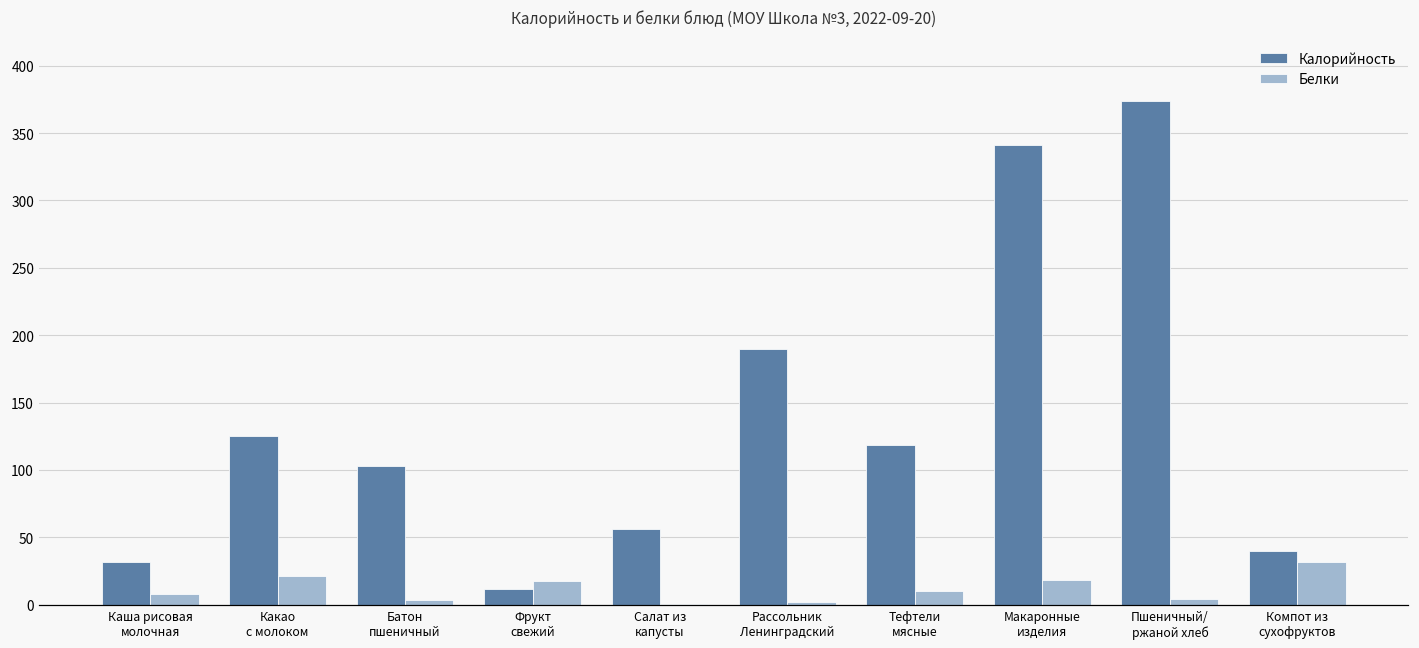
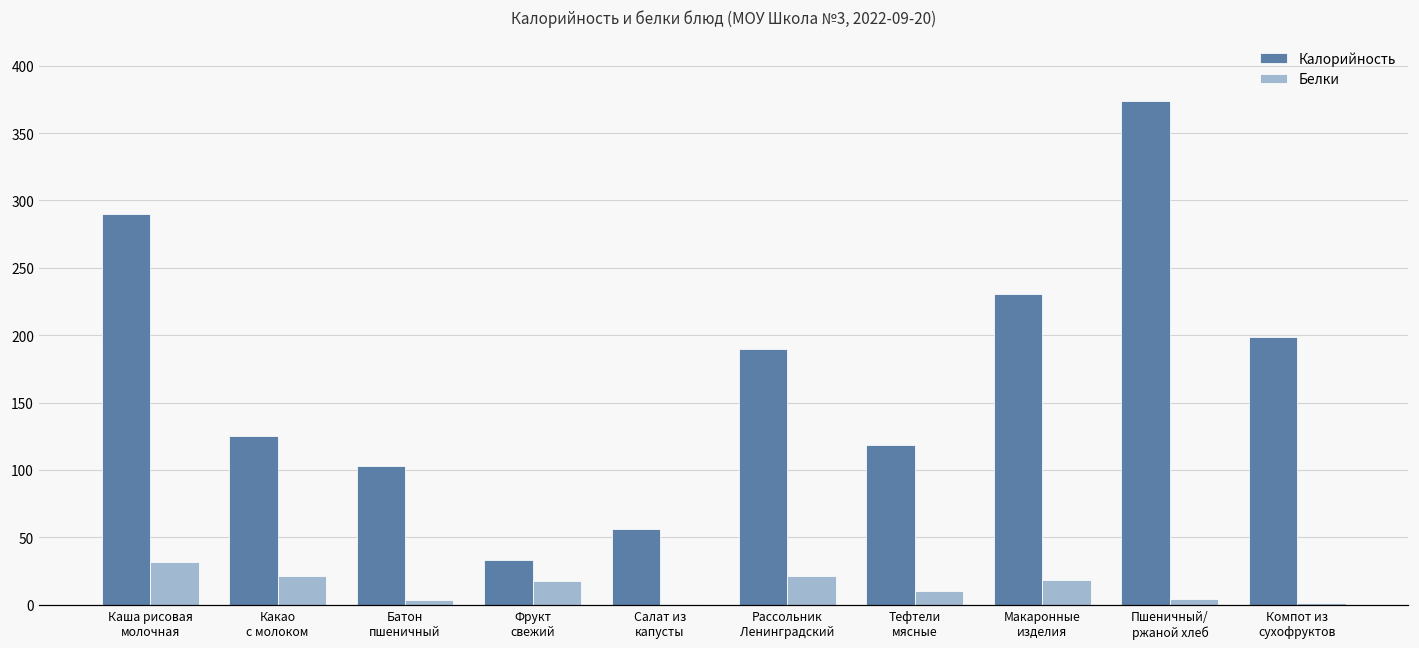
  {
    "Калорийность": {
-     "Каша рисовая молочная": 32,
+     "Каша рисовая молочная": 290,
      "Какао с молоком": 125,
      "Батон пшеничный": 103,
-     "Фрукт свежий": 12,
+     "Фрукт свежий": 33,
      "Салат из капусты": 56,
      "Рассольник Ленинградский": 189,
      "Тефтели мясные": 119,
-     "Макаронные изделия": 341,
+     "Макаронные изделия": 231,
      "Пшеничный/ ржаной хлеб": 374,
-     "Компот из сухофруктов": 40
+     "Компот из сухофруктов": 198
    },
    "Белки": {
-     "Каша рисовая молочная": 8,
+     "Каша рисовая молочная": 31,
      "Какао с молоком": 21,
      "Батон пшеничный": 3,
      "Фрукт свежий": 18,
-     "Рассольник Ленинградский": 2,
+     "Рассольник Ленинградский": 21,
      "Тефтели мясные": 10,
      "Макаронные изделия": 19,
      "Пшеничный/ ржаной хлеб": 4,
-     "Компот из сухофруктов": 32
+     "Компот из сухофруктов": 1
    }
  }
